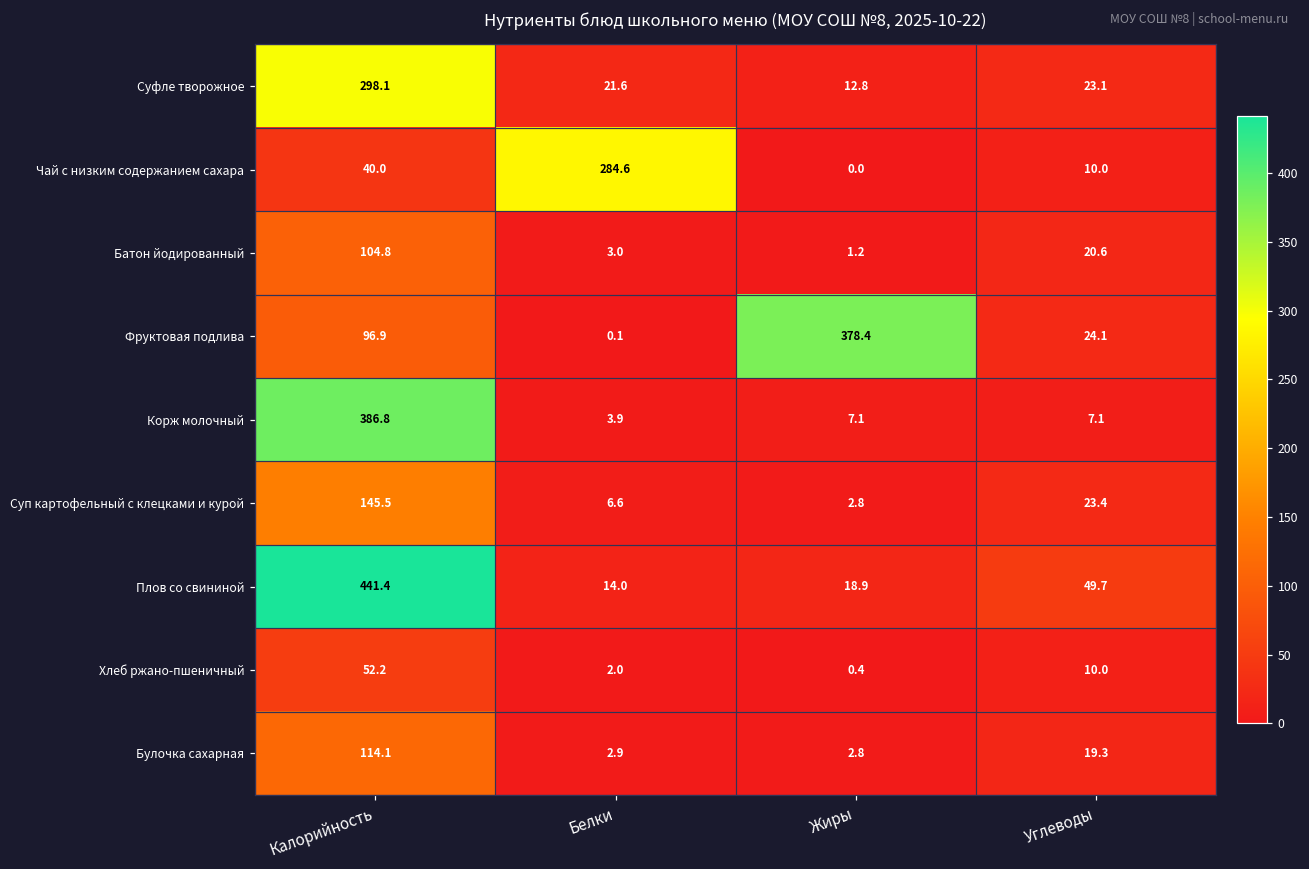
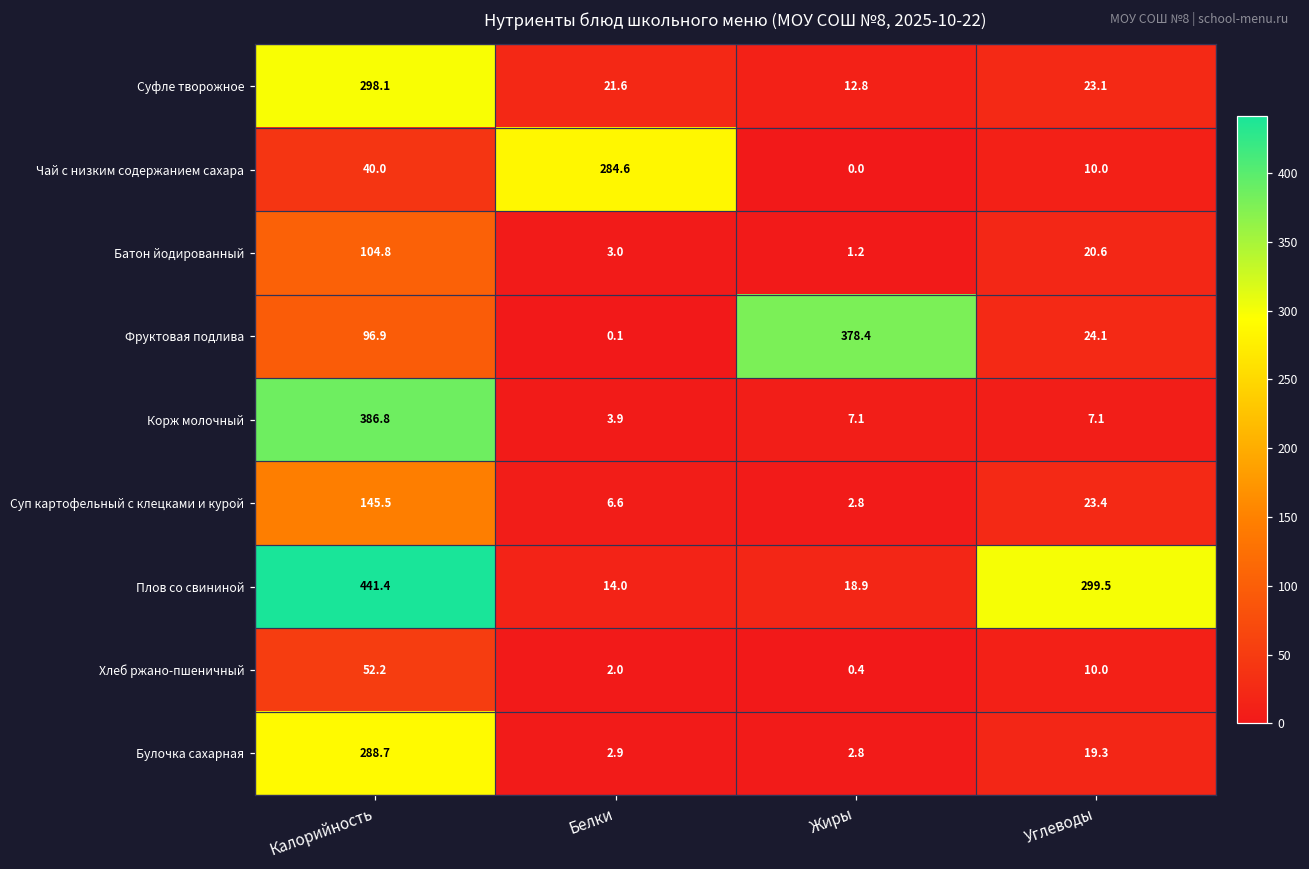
  {
    "Суфле творожное": {
      "Калорийность": 298.1,
      "Белки": 21.6,
      "Жиры": 12.8,
      "Углеводы": 23.1
    },
    "Чай с низким содержанием сахара": {
      "Калорийность": 40.0,
      "Белки": 284.6,
      "Жиры": 0.0,
      "Углеводы": 10.0
    },
    "Батон йодированный": {
      "Калорийность": 104.8,
      "Белки": 3.0,
      "Жиры": 1.2,
      "Углеводы": 20.6
    },
    "Фруктовая подлива": {
      "Калорийность": 96.9,
      "Белки": 0.1,
      "Жиры": 378.4,
      "Углеводы": 24.1
    },
    "Корж молочный": {
      "Калорийность": 386.8,
      "Белки": 3.9,
      "Жиры": 7.1,
      "Углеводы": 7.1
    },
    "Суп картофельный с клецками и курой": {
      "Калорийность": 145.5,
      "Белки": 6.6,
      "Жиры": 2.8,
      "Углеводы": 23.4
    },
    "Плов со свининой": {
      "Калорийность": 441.4,
      "Белки": 14.0,
      "Жиры": 18.9,
-     "Углеводы": 49.7
+     "Углеводы": 299.5
    },
    "Хлеб ржано-пшеничный": {
      "Калорийность": 52.2,
      "Белки": 2.0,
      "Жиры": 0.4,
      "Углеводы": 10.0
    },
    "Булочка сахарная": {
-     "Калорийность": 114.1,
+     "Калорийность": 288.7,
      "Белки": 2.9,
      "Жиры": 2.8,
      "Углеводы": 19.3
    }
  }
